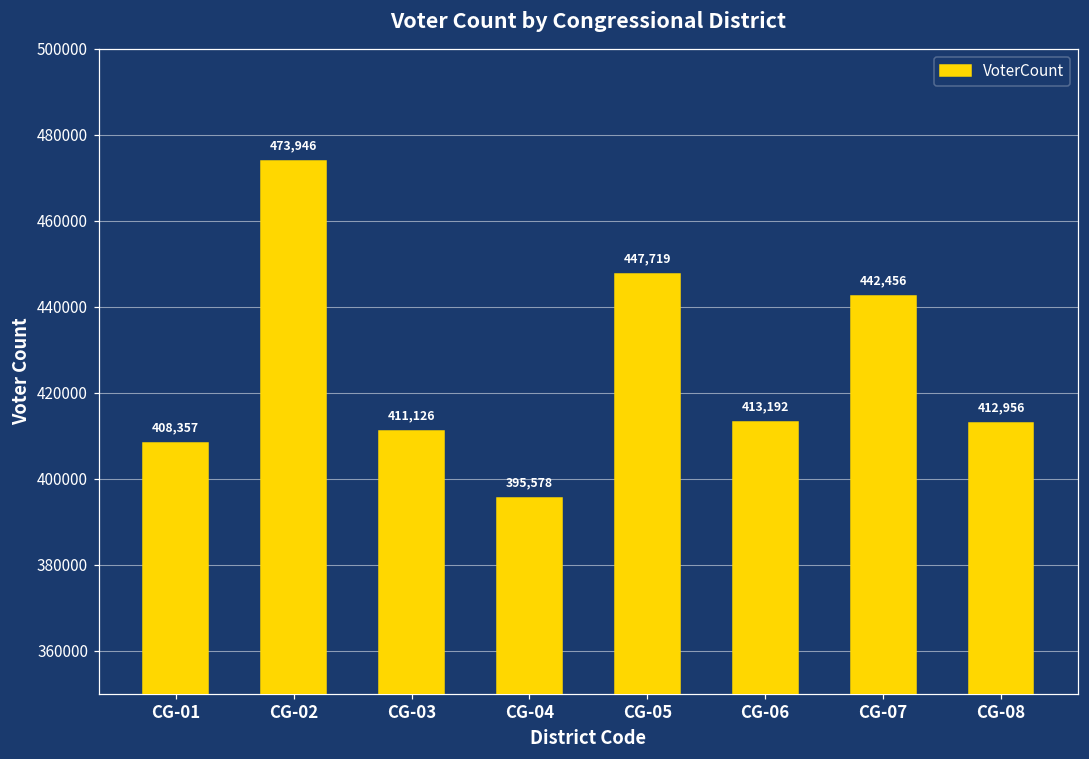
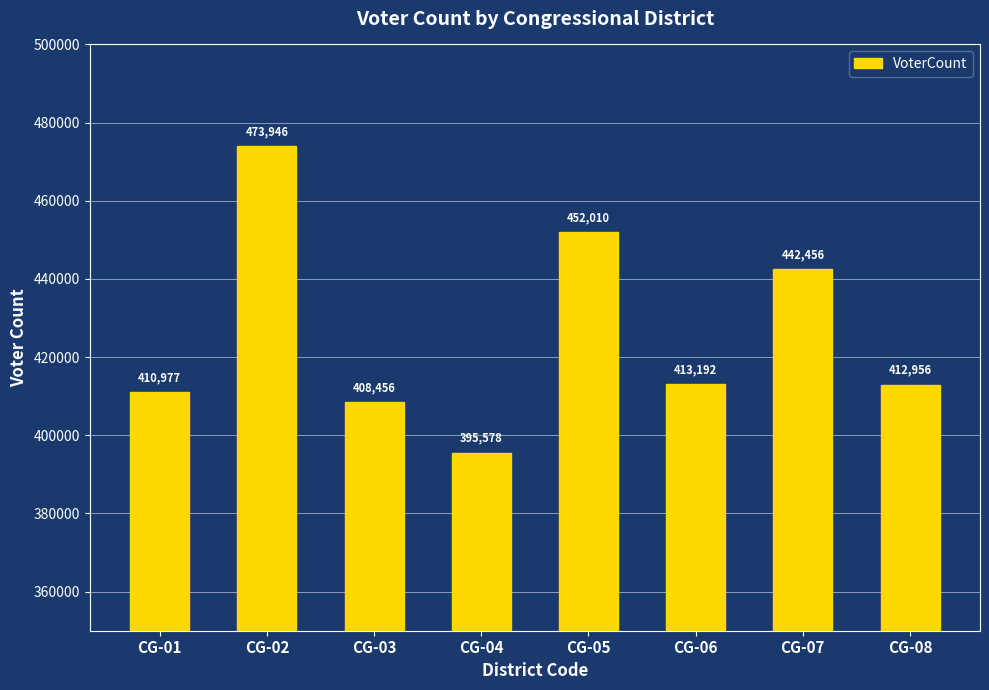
  {
-   "CG-01": "408,357",
+   "CG-01": "410,977",
    "CG-02": "473,946",
-   "CG-03": "411,126",
+   "CG-03": "408,456",
    "CG-04": "395,578",
-   "CG-05": "447,719",
+   "CG-05": "452,010",
    "CG-06": "413,192",
    "CG-07": "442,456",
    "CG-08": "412,956"
  }
